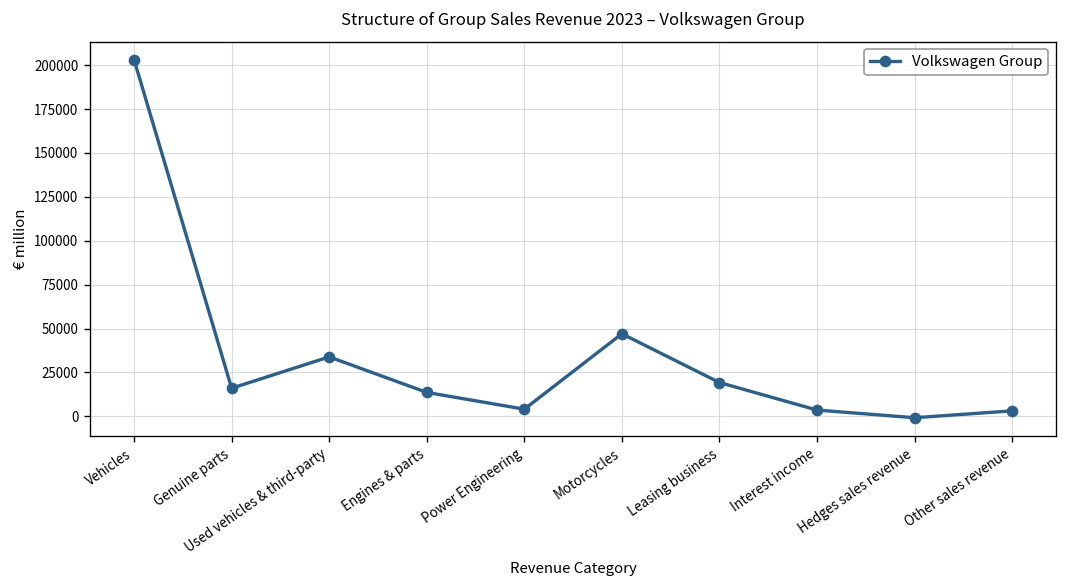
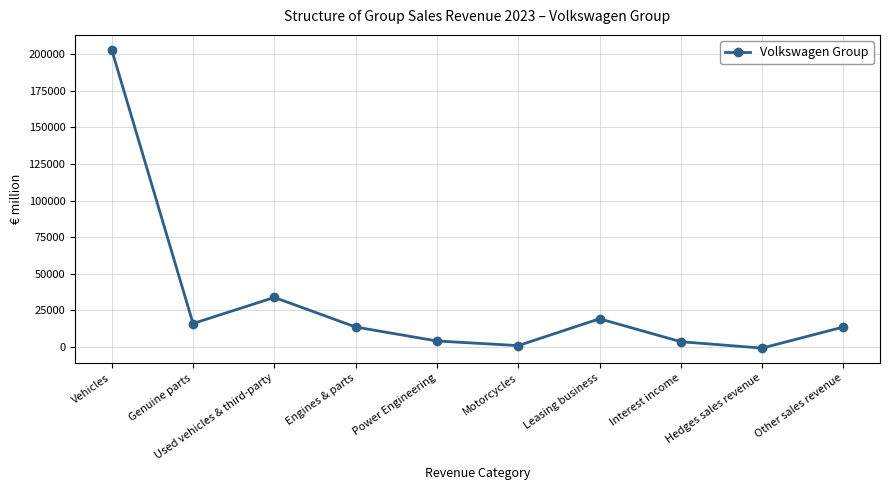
  {
    "Vehicles": 203000,
    "Genuine parts": 16000,
    "Used vehicles & third-party": 34000,
    "Engines & parts": 14000,
    "Power Engineering": 4000,
-   "Motorcycles": 47000,
+   "Motorcycles": 1000,
    "Leasing business": 19000,
    "Interest income": 4000,
    "Hedges sales revenue": -1000,
-   "Other sales revenue": 3000
+   "Other sales revenue": 14000
  }
